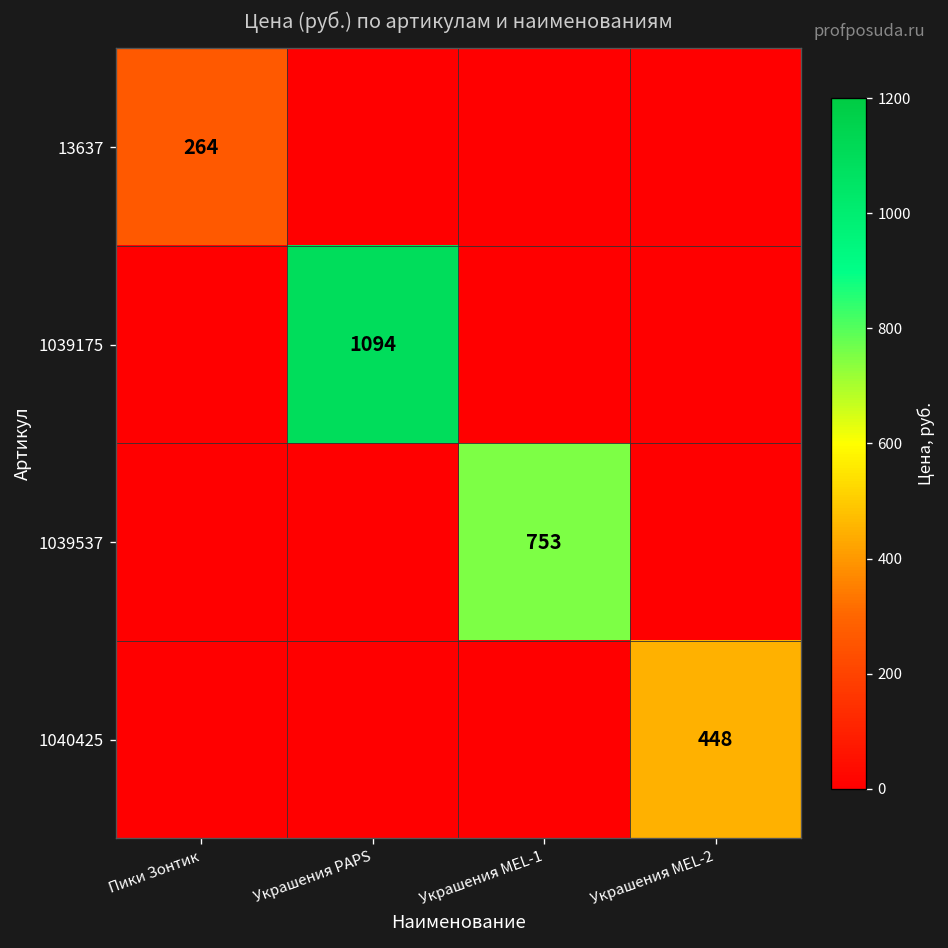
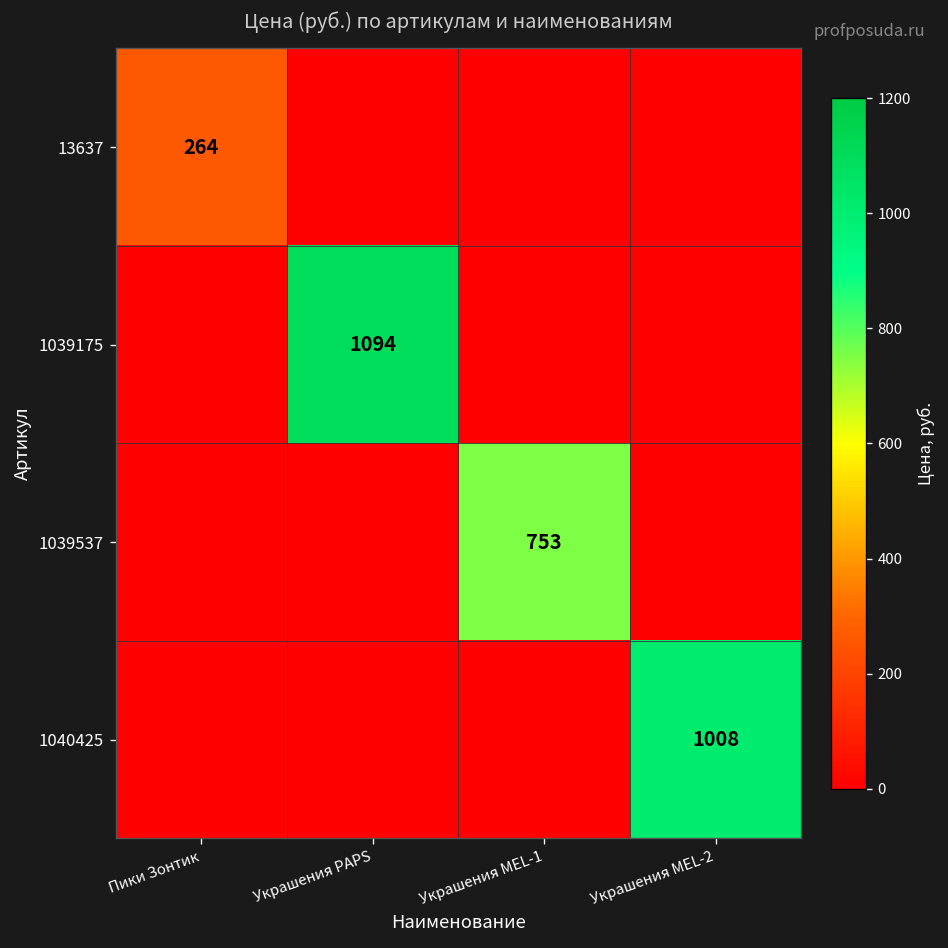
  {
    "13637": {
      "Пики Зонтик": 264
    },
    "1039175": {
      "Украшения PAPS": 1094
    },
    "1039537": {
      "Украшения MEL-1": 753
    },
    "1040425": {
-     "Украшения MEL-2": 448
+     "Украшения MEL-2": 1008
    }
  }
